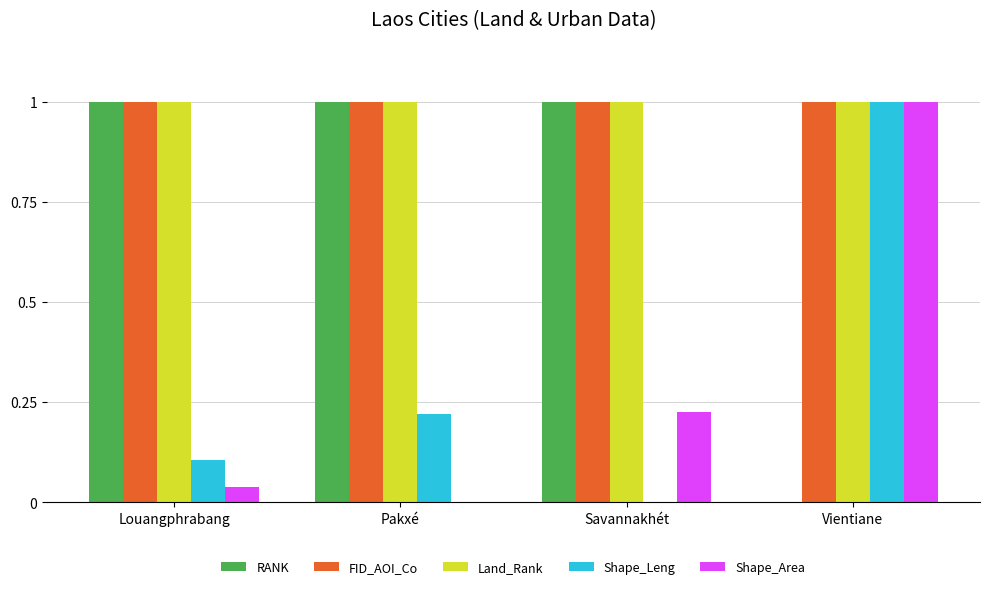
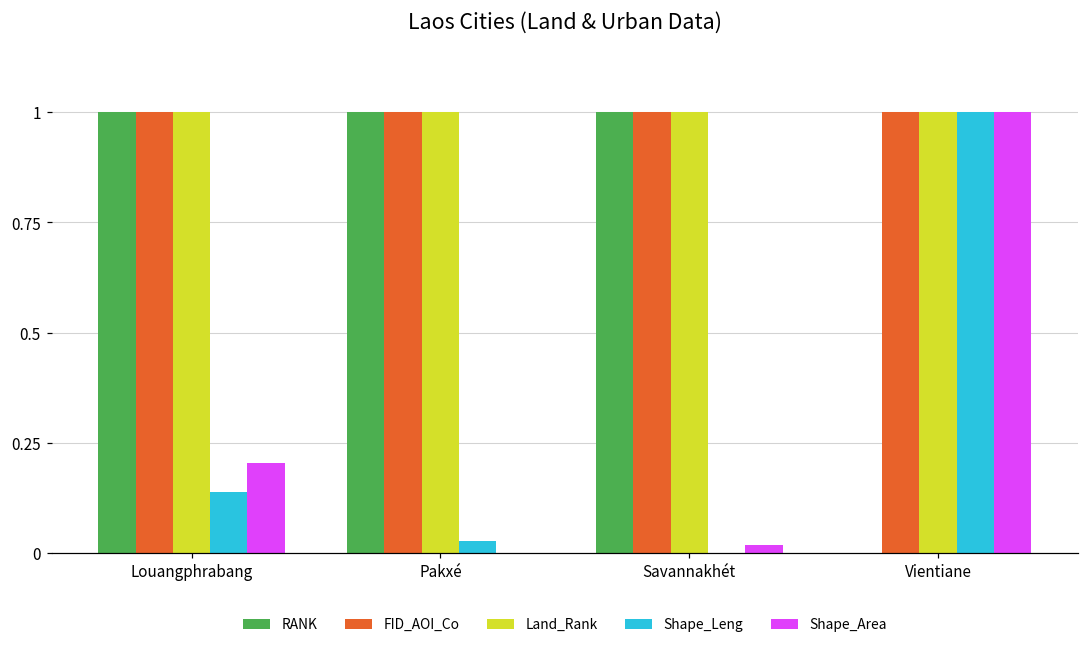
  {
    "RANK": {
      "Louangphrabang": 1.00,
      "Pakxé": 1.00,
      "Savannakhét": 1.00,
      "Vientiane": 0.00
    },
    "FID_AOI_Co": {
      "Louangphrabang": 1.00,
      "Pakxé": 1.00,
      "Savannakhét": 1.00,
      "Vientiane": 1.00
    },
    "Land_Rank": {
      "Louangphrabang": 1.00,
      "Pakxé": 1.00,
      "Savannakhét": 1.00,
      "Vientiane": 1.00
    },
    "Shape_Leng": {
-     "Louangphrabang": 0.11,
-     "Pakxé": 0.22,
+     "Louangphrabang": 0.14,
+     "Pakxé": 0.03,
      "Savannakhét": 0.00,
      "Vientiane": 1.00
    },
    "Shape_Area": {
-     "Louangphrabang": 0.04,
+     "Louangphrabang": 0.20,
      "Pakxé": 0.00,
-     "Savannakhét": 0.23,
+     "Savannakhét": 0.02,
      "Vientiane": 1.00
    }
  }
